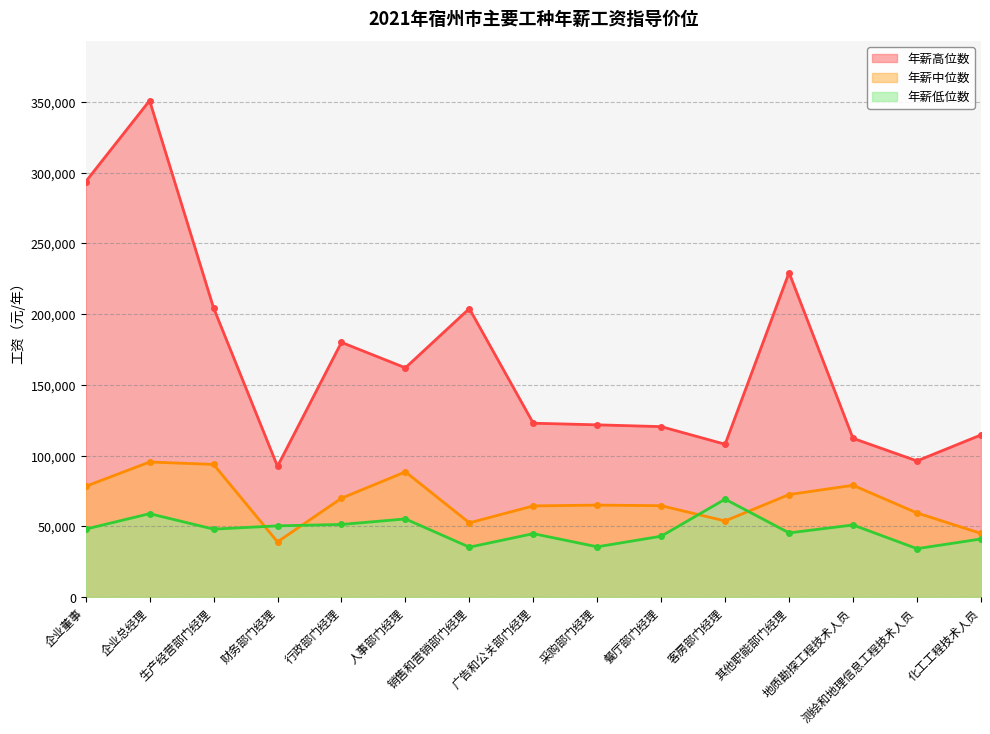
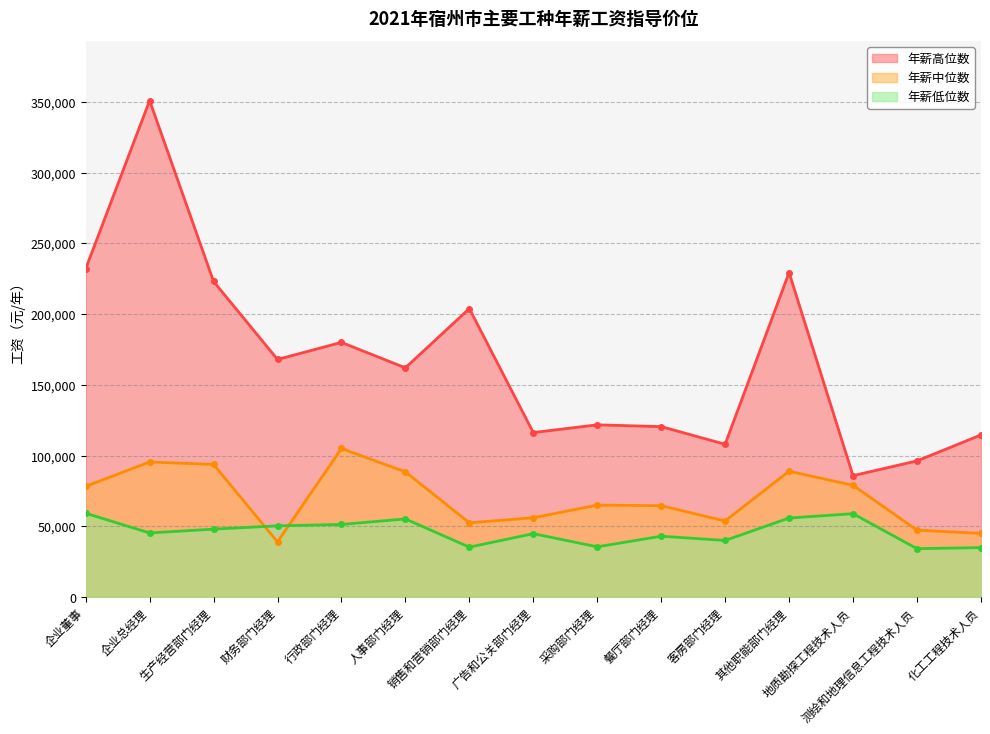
  {
    "年薪高位数": {
-     "企业董事": "294,000",
+     "企业董事": "232,000",
      "企业总经理": "351,000",
-     "生产经营部门经理": "204,000",
-     "财务部门经理": "92,000",
+     "生产经营部门经理": "223,000",
+     "财务部门经理": "168,000",
      "行政部门经理": "180,000",
      "人事部门经理": "162,000",
      "销售和营销部门经理": "204,000",
-     "广告和公关部门经理": "123,000",
+     "广告和公关部门经理": "116,000",
      "采购部门经理": "122,000",
      "餐厅部门经理": "120,000",
      "客房部门经理": "108,000",
      "其他职能部门经理": "229,000",
-     "地质勘探工程技术人员": "112,000",
+     "地质勘探工程技术人员": "86,000",
      "测绘和地理信息工程技术人员": "96,000",
      "化工工程技术人员": "115,000"
    },
    "年薪中位数": {
      "企业董事": "78,000",
      "企业总经理": "95,000",
      "生产经营部门经理": "94,000",
      "财务部门经理": "39,000",
-     "行政部门经理": "70,000",
+     "行政部门经理": "105,000",
      "人事部门经理": "88,000",
      "销售和营销部门经理": "52,000",
-     "广告和公关部门经理": "64,000",
+     "广告和公关部门经理": "56,000",
      "采购部门经理": "65,000",
      "餐厅部门经理": "65,000",
      "客房部门经理": "54,000",
-     "其他职能部门经理": "72,000",
+     "其他职能部门经理": "89,000",
      "地质勘探工程技术人员": "79,000",
-     "测绘和地理信息工程技术人员": "59,000",
+     "测绘和地理信息工程技术人员": "47,000",
      "化工工程技术人员": "45,000"
    },
    "年薪低位数": {
-     "企业董事": "48,000",
-     "企业总经理": "59,000",
+     "企业董事": "59,000",
+     "企业总经理": "45,000",
      "生产经营部门经理": "48,000",
      "财务部门经理": "50,000",
      "行政部门经理": "51,000",
      "人事部门经理": "55,000",
      "销售和营销部门经理": "35,000",
      "广告和公关部门经理": "45,000",
      "采购部门经理": "36,000",
      "餐厅部门经理": "43,000",
-     "客房部门经理": "69,000",
-     "其他职能部门经理": "45,000",
-     "地质勘探工程技术人员": "51,000",
+     "客房部门经理": "40,000",
+     "其他职能部门经理": "56,000",
+     "地质勘探工程技术人员": "59,000",
      "测绘和地理信息工程技术人员": "34,000",
-     "化工工程技术人员": "41,000"
+     "化工工程技术人员": "35,000"
    }
  }
